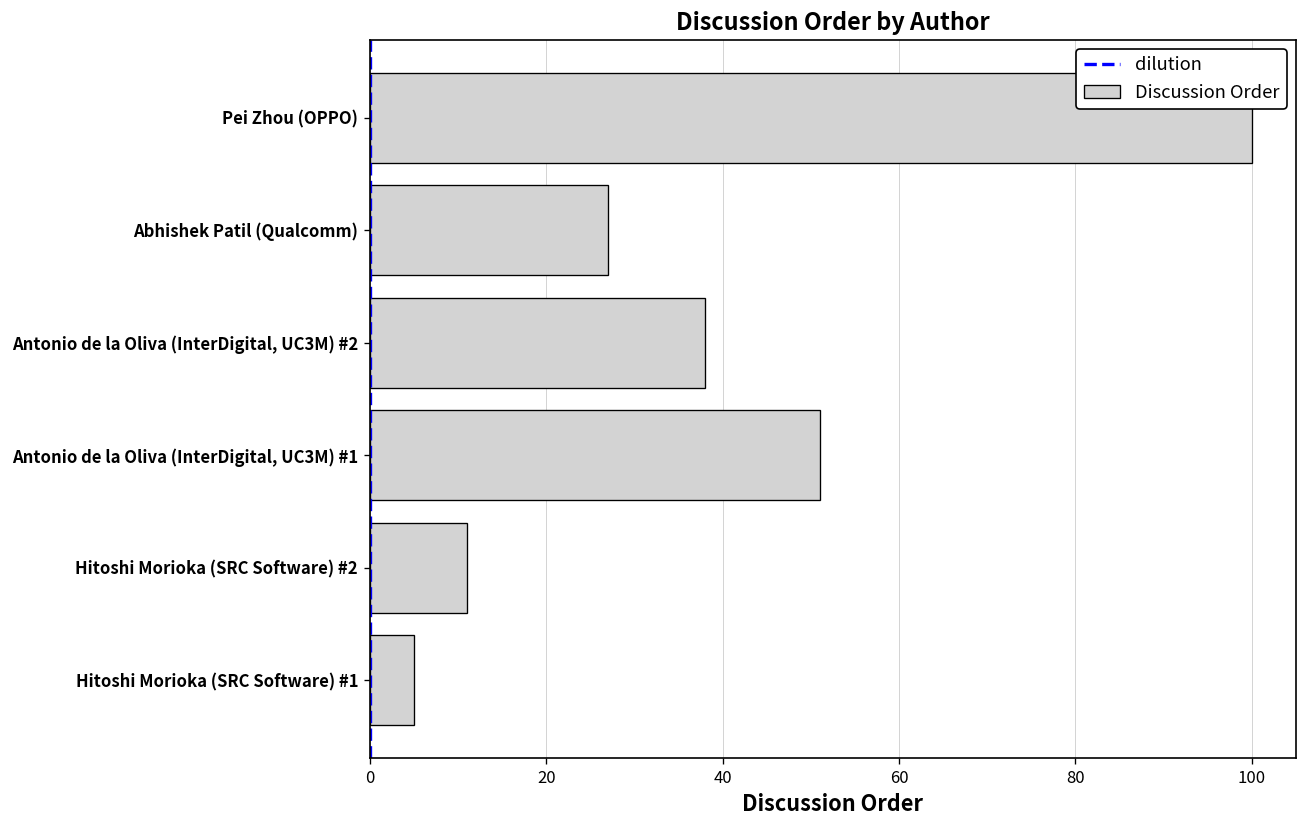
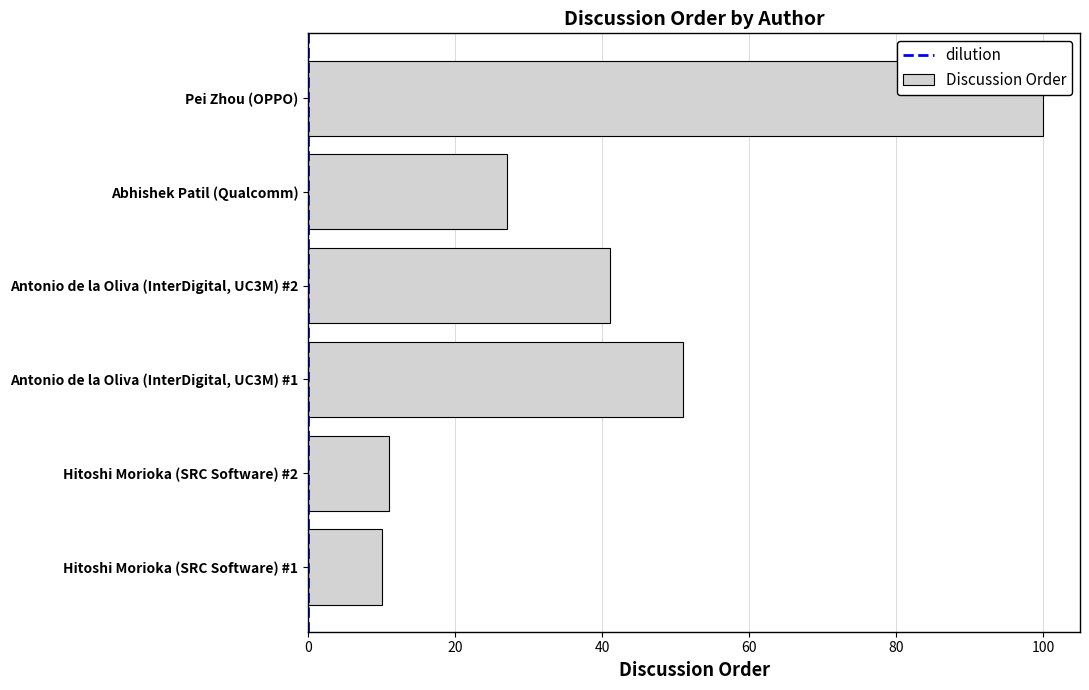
  {
    "Pei Zhou (OPPO)": 100,
    "Abhishek Patil (Qualcomm)": 27,
-   "Antonio de la Oliva (InterDigital, UC3M) #2": 38,
+   "Antonio de la Oliva (InterDigital, UC3M) #2": 41,
    "Antonio de la Oliva (InterDigital, UC3M) #1": 51,
    "Hitoshi Morioka (SRC Software) #2": 11,
-   "Hitoshi Morioka (SRC Software) #1": 5
+   "Hitoshi Morioka (SRC Software) #1": 10
  }
